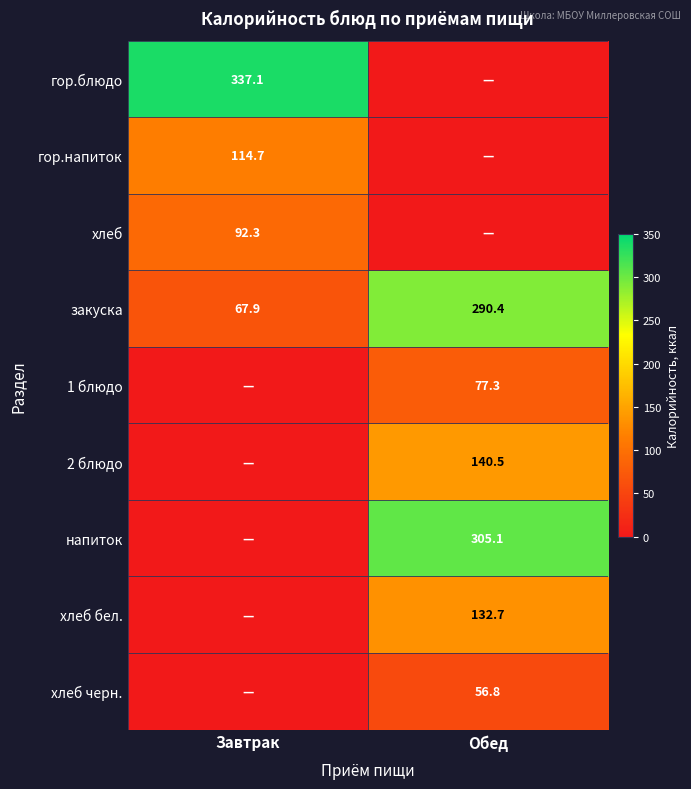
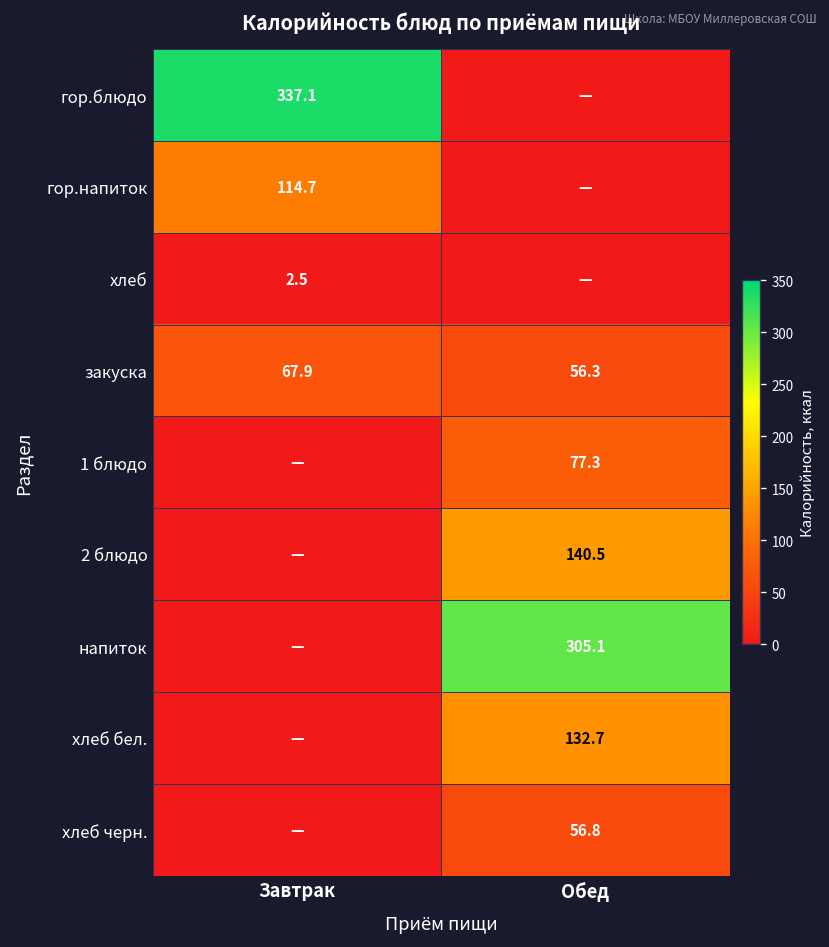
  {
    "гор.блюдо": {
      "Завтрак": 337.1
    },
    "гор.напиток": {
      "Завтрак": 114.7
    },
    "хлеб": {
-     "Завтрак": 92.3
+     "Завтрак": 2.5
    },
    "закуска": {
      "Завтрак": 67.9,
-     "Обед": 290.4
+     "Обед": 56.3
    },
    "1 блюдо": {
      "Обед": 77.3
    },
    "2 блюдо": {
      "Обед": 140.5
    },
    "напиток": {
      "Обед": 305.1
    },
    "хлеб бел.": {
      "Обед": 132.7
    },
    "хлеб черн.": {
      "Обед": 56.8
    }
  }
